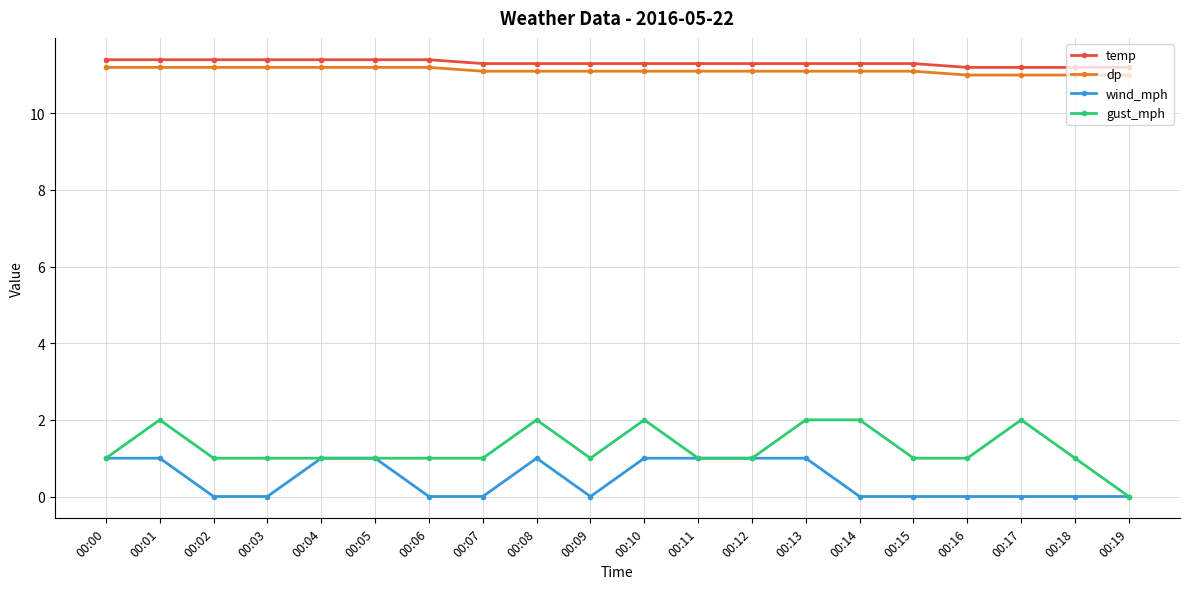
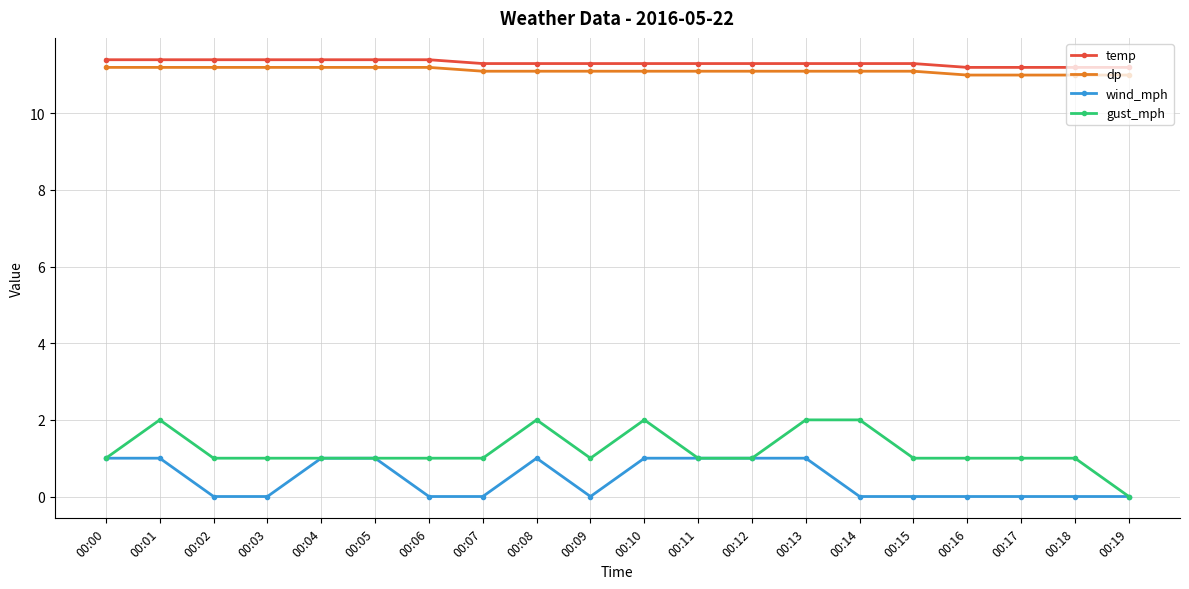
  {
    "wind_mph": {
      "00:01": 1,
      "00:02": 0,
      "00:03": 0,
      "00:06": 0,
      "00:07": 0,
      "00:08": 1,
      "00:09": 0,
      "00:10": 1,
      "00:13": 1,
      "00:14": 0,
      "00:15": 0,
      "00:16": 0,
      "00:17": 0,
      "00:18": 0
    },
    "gust_mph": {
      "00:01": 2,
      "00:02": 1,
      "00:03": 1,
      "00:06": 1,
      "00:07": 1,
      "00:08": 2,
      "00:09": 1,
      "00:10": 2,
      "00:13": 2,
      "00:14": 2,
      "00:15": 1,
      "00:16": 1,
-     "00:17": 2,
+     "00:17": 1,
      "00:18": 1
    }
  }
